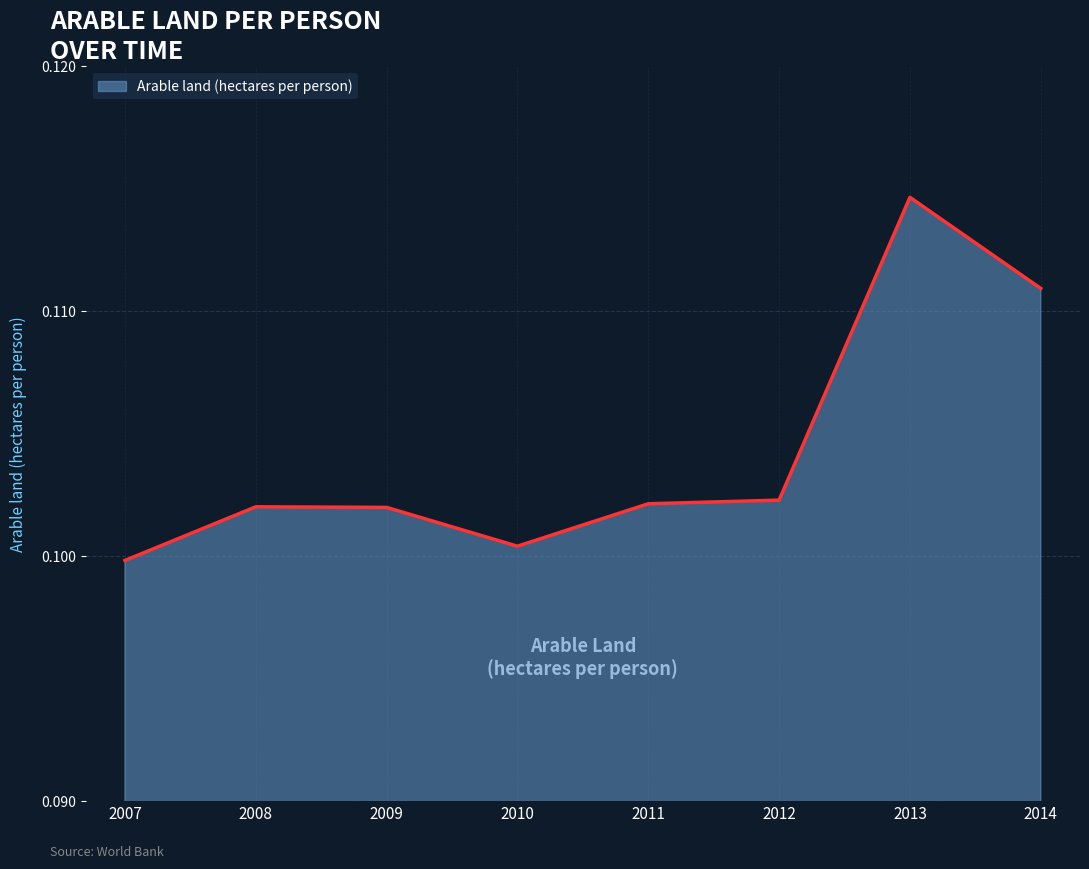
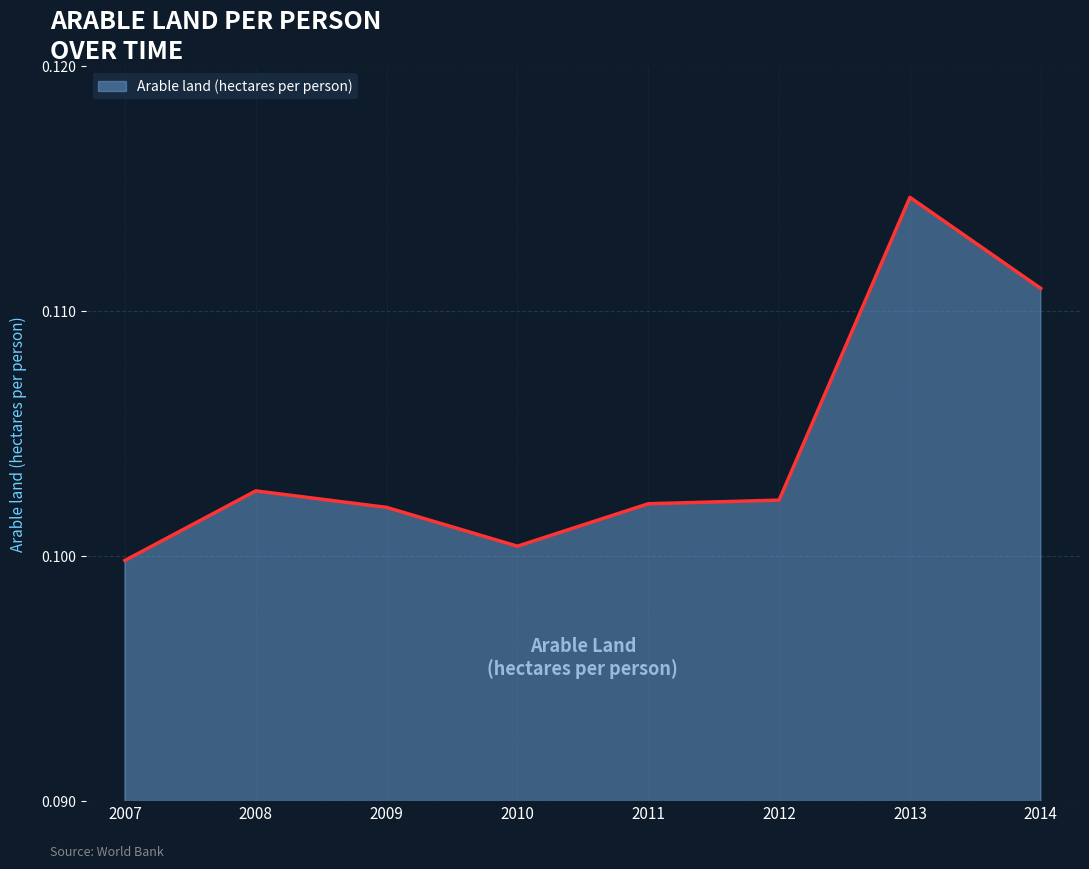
  {
    "2007": 0.0998,
-   "2008": 0.1020,
+   "2008": 0.1027,
    "2009": 0.1020,
    "2010": 0.1004,
    "2011": 0.1021,
    "2012": 0.1023,
    "2013": 0.1147,
    "2014": 0.1109
  }
